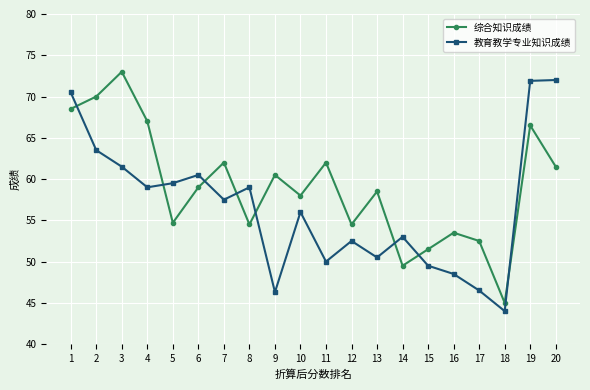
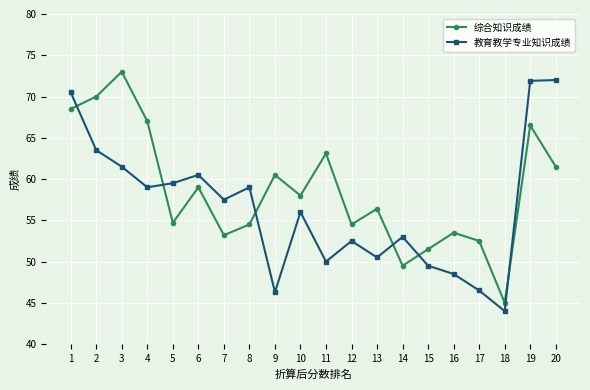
  {
    "综合知识成绩": {
      "1": 69,
      "2": 70,
      "3": 73,
      "4": 67,
      "5": 55,
      "6": 59,
-     "7": 62,
+     "7": 53,
      "8": 55,
      "9": 61,
      "10": 58,
-     "11": 62,
+     "11": 63,
      "12": 55,
-     "13": 59,
+     "13": 56,
      "14": 50,
      "15": 52,
      "16": 54,
      "17": 53,
      "18": 45,
      "19": 67,
      "20": 62
    },
    "教育教学专业知识成绩": {
      "1": 71,
      "2": 64,
      "3": 62,
      "4": 59,
      "5": 60,
      "6": 61,
      "7": 58,
      "8": 59,
      "9": 46,
      "10": 56,
      "11": 50,
      "12": 53,
      "13": 51,
      "14": 53,
      "15": 50,
      "16": 49,
      "17": 47,
      "18": 44,
      "19": 72,
      "20": 72
    }
  }
